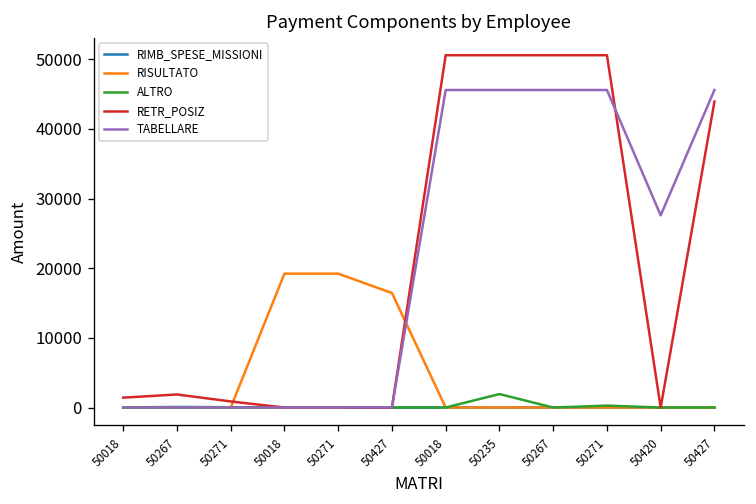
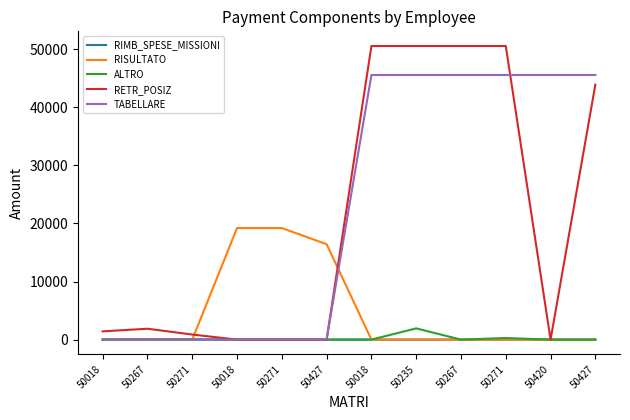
  {
    "ALTRO": {
      "50235": 2000
    },
    "RETR_POSIZ": {
      "50235": 51000
    },
    "TABELLARE": {
      "50235": 46000,
-     "50420": 28000
+     "50420": 46000
    }
  }
